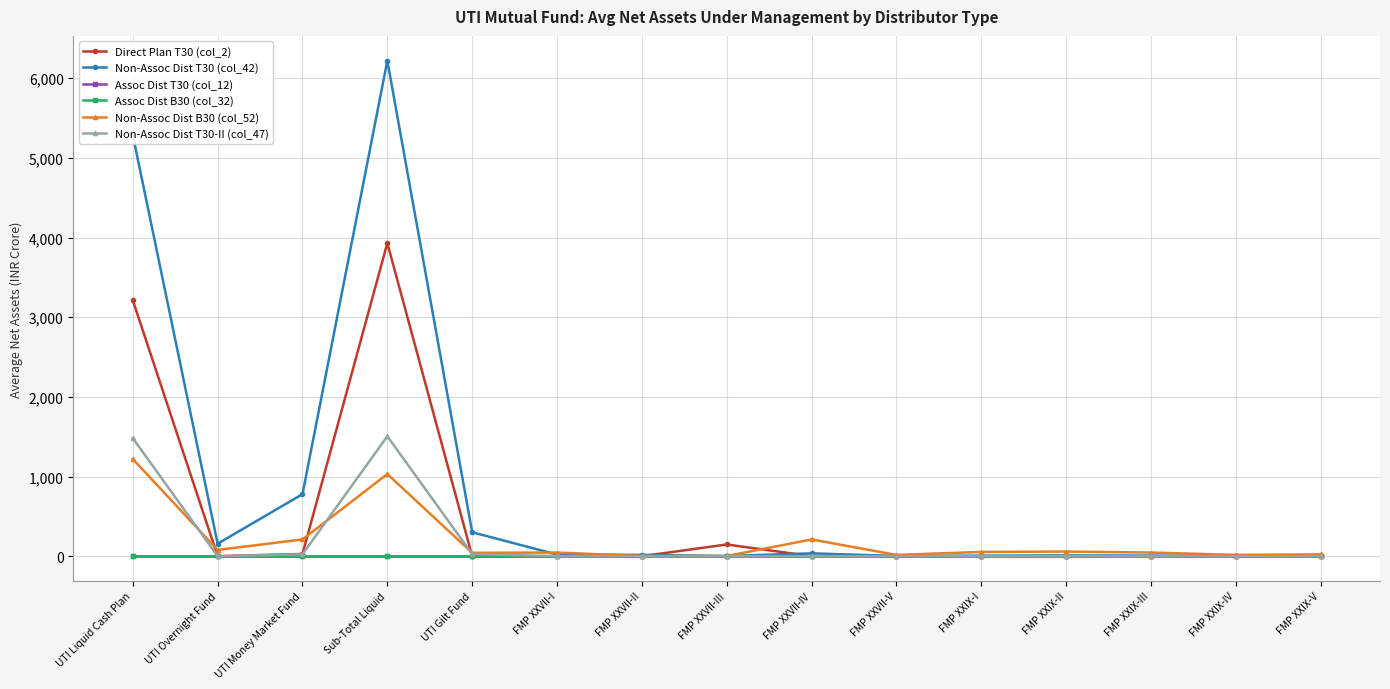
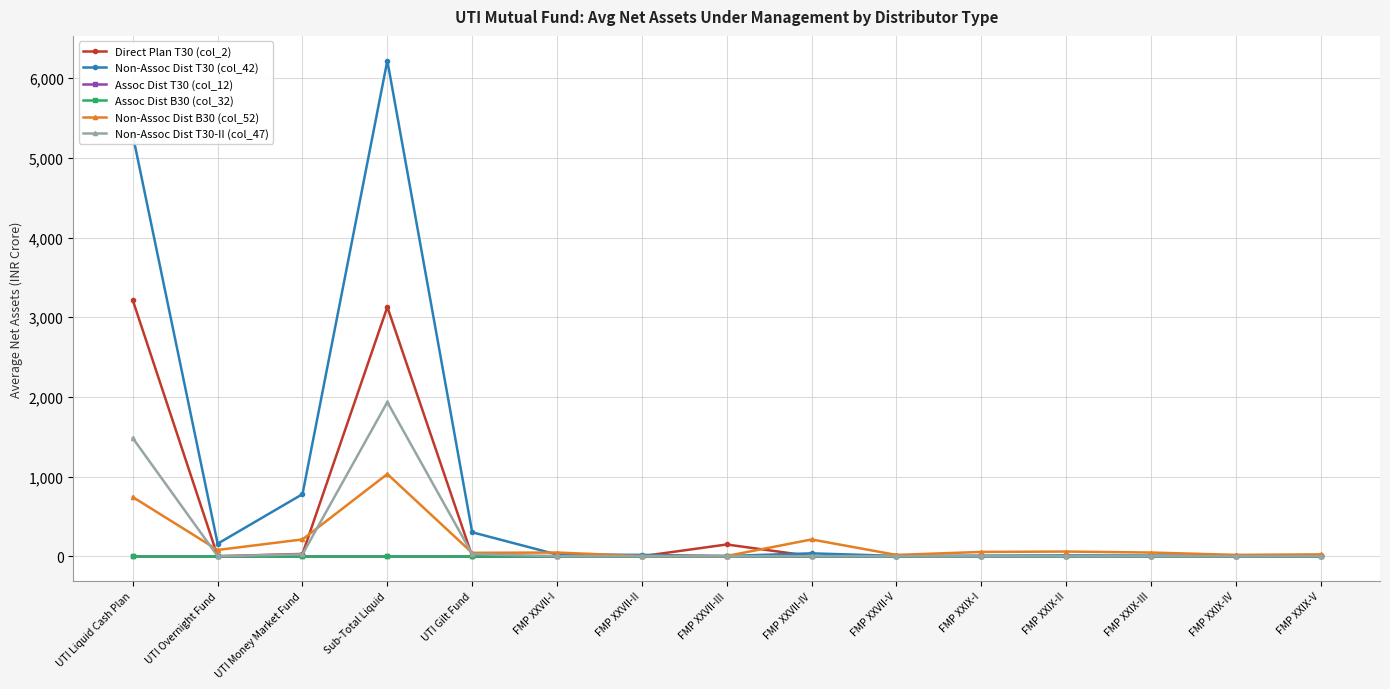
  {
    "Direct Plan T30 (col_2)": {
      "UTI Liquid Cash Plan": "3,200",
-     "Sub-Total Liquid": "3,900",
+     "Sub-Total Liquid": "3,100",
      "FMP XXVII-III": "100"
    },
    "Non-Assoc Dist T30 (col_42)": {
      "UTI Overnight Fund": "200",
      "UTI Money Market Fund": "800",
      "Sub-Total Liquid": "6,200",
      "UTI Gilt Fund": "300",
      "FMP XXVII-IV": "0"
    },
    "Assoc Dist B30 (col_32)": {
      "UTI Liquid Cash Plan": "0",
      "Sub-Total Liquid": "0"
    },
    "Non-Assoc Dist B30 (col_52)": {
-     "UTI Liquid Cash Plan": "1,200",
+     "UTI Liquid Cash Plan": "700",
      "UTI Overnight Fund": "100",
      "UTI Money Market Fund": "200",
      "Sub-Total Liquid": "1,000",
      "FMP XXVII-IV": "200",
      "FMP XXIX-I": "100",
      "FMP XXIX-II": "100",
      "FMP XXIX-III": "0"
    },
    "Non-Assoc Dist T30-II (col_47)": {
      "UTI Liquid Cash Plan": "1,500",
-     "Sub-Total Liquid": "1,500"
+     "Sub-Total Liquid": "1,900"
    }
  }
